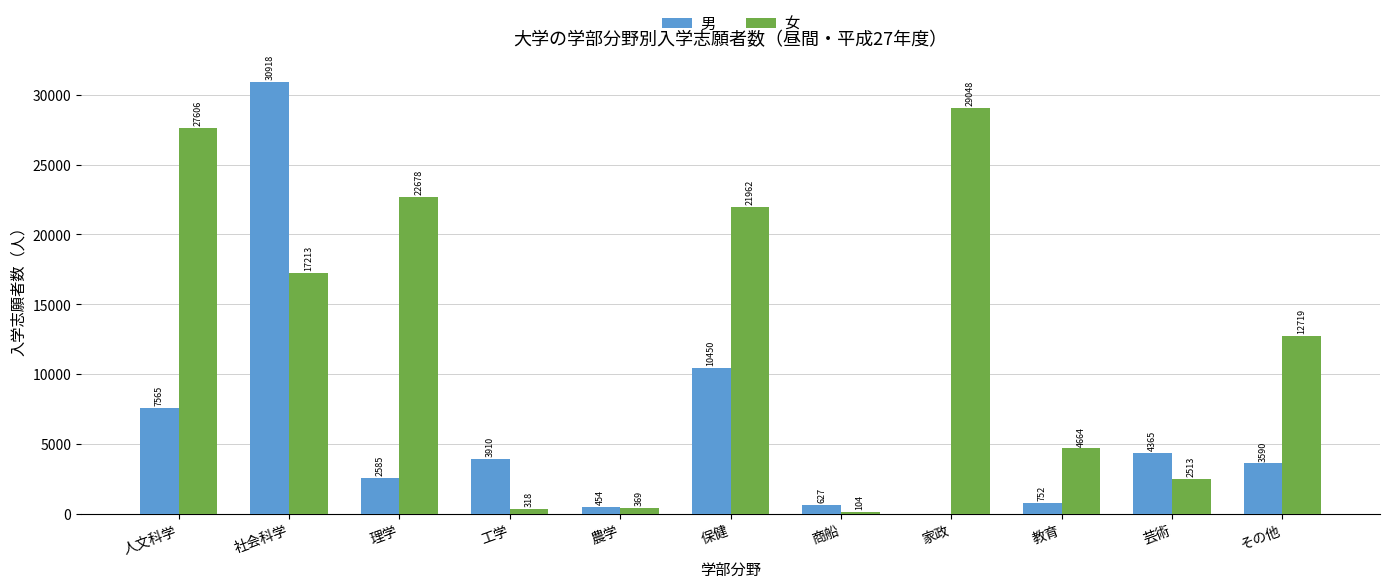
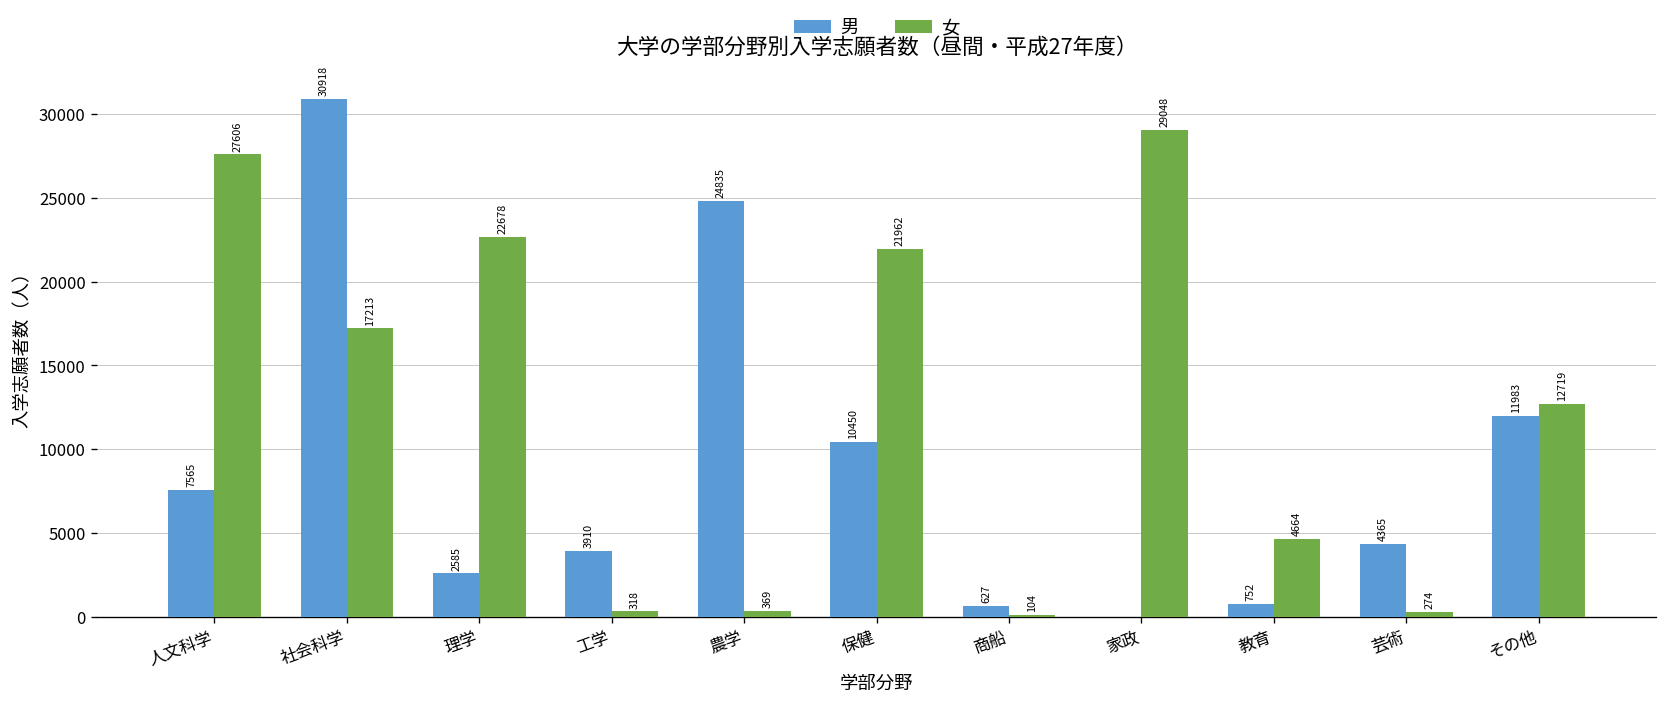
  {
    "男": {
      "人文科学": 7565,
      "社会科学": 30918,
      "理学": 2585,
      "工学": 3910,
-     "農学": 454,
+     "農学": 24835,
      "保健": 10450,
      "商船": 627,
      "教育": 752,
      "芸術": 4365,
-     "その他": 3590
+     "その他": 11983
    },
    "女": {
      "人文科学": 27606,
      "社会科学": 17213,
      "理学": 22678,
      "工学": 318,
      "農学": 369,
      "保健": 21962,
      "商船": 104,
      "家政": 29048,
      "教育": 4664,
-     "芸術": 2513,
+     "芸術": 274,
      "その他": 12719
    }
  }
